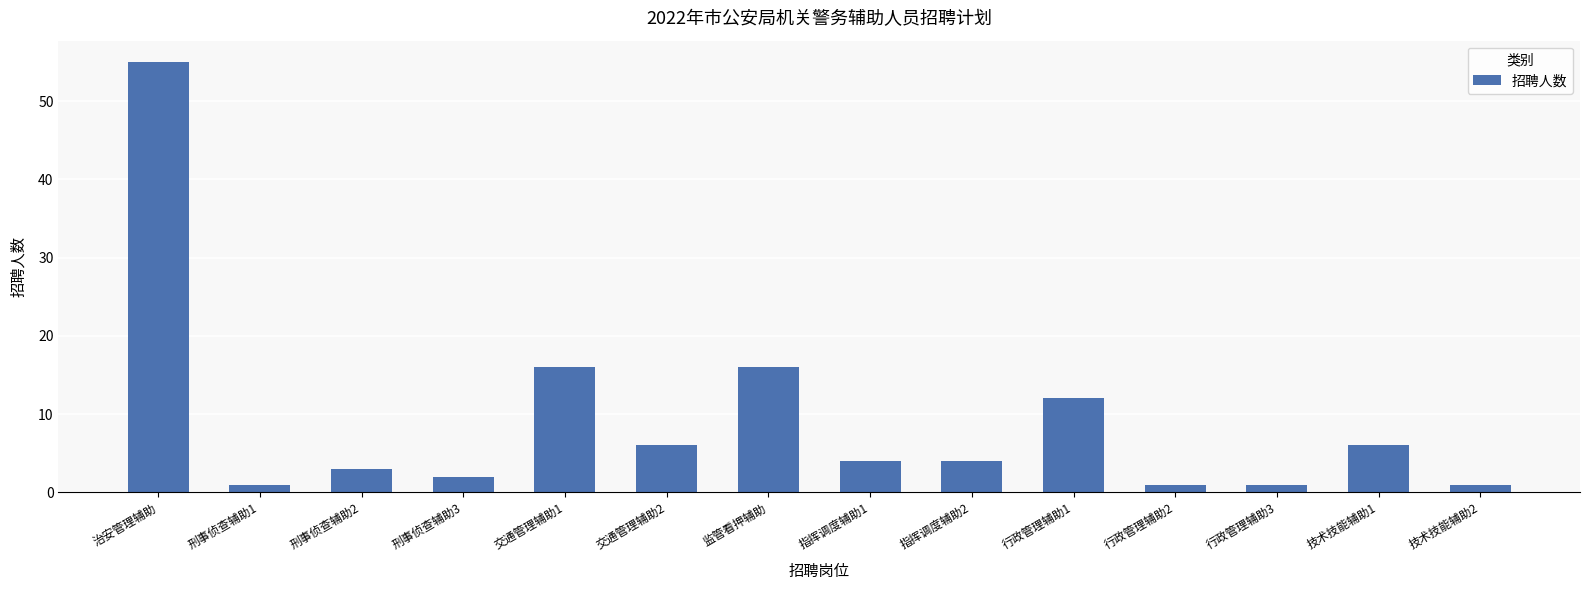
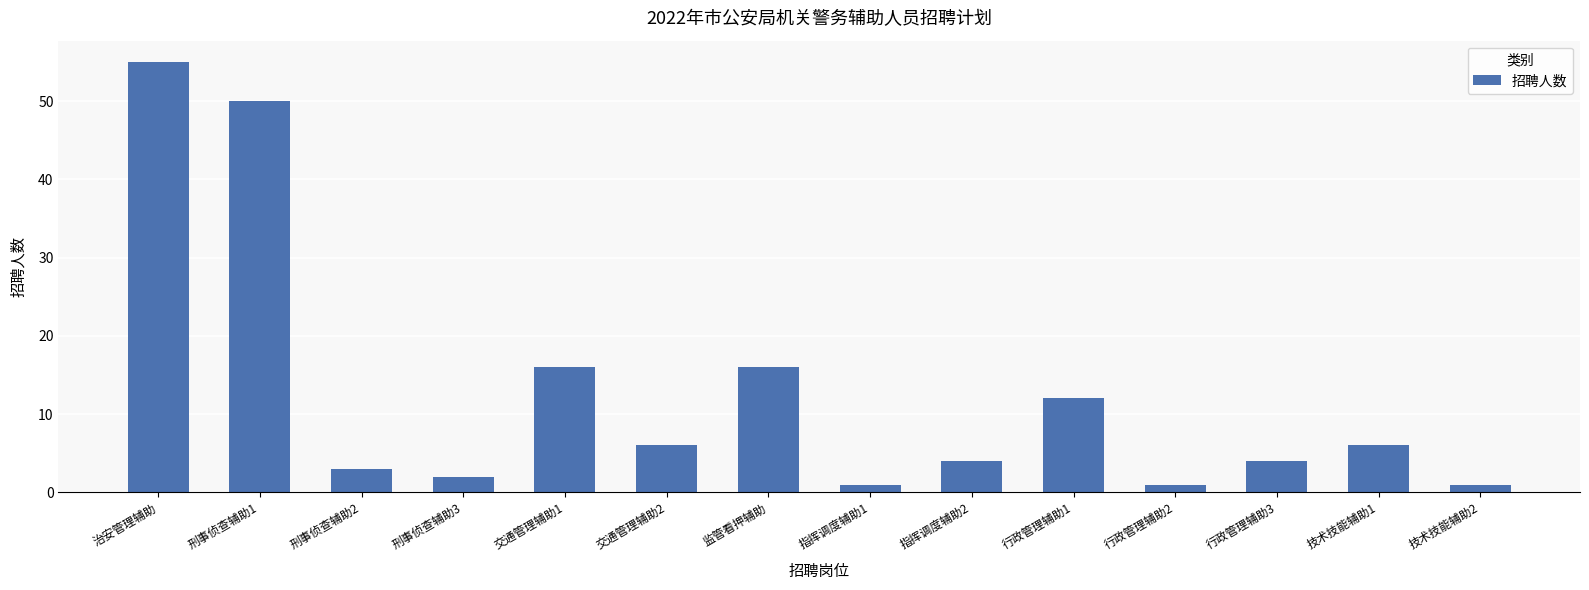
  {
    "治安管理辅助": 55,
-   "刑事侦查辅助1": 1,
+   "刑事侦查辅助1": 50,
    "刑事侦查辅助2": 3,
    "刑事侦查辅助3": 2,
    "交通管理辅助1": 16,
    "交通管理辅助2": 6,
    "监管看押辅助": 16,
-   "指挥调度辅助1": 4,
+   "指挥调度辅助1": 1,
    "指挥调度辅助2": 4,
    "行政管理辅助1": 12,
    "行政管理辅助2": 1,
-   "行政管理辅助3": 1,
+   "行政管理辅助3": 4,
    "技术技能辅助1": 6,
    "技术技能辅助2": 1
  }
